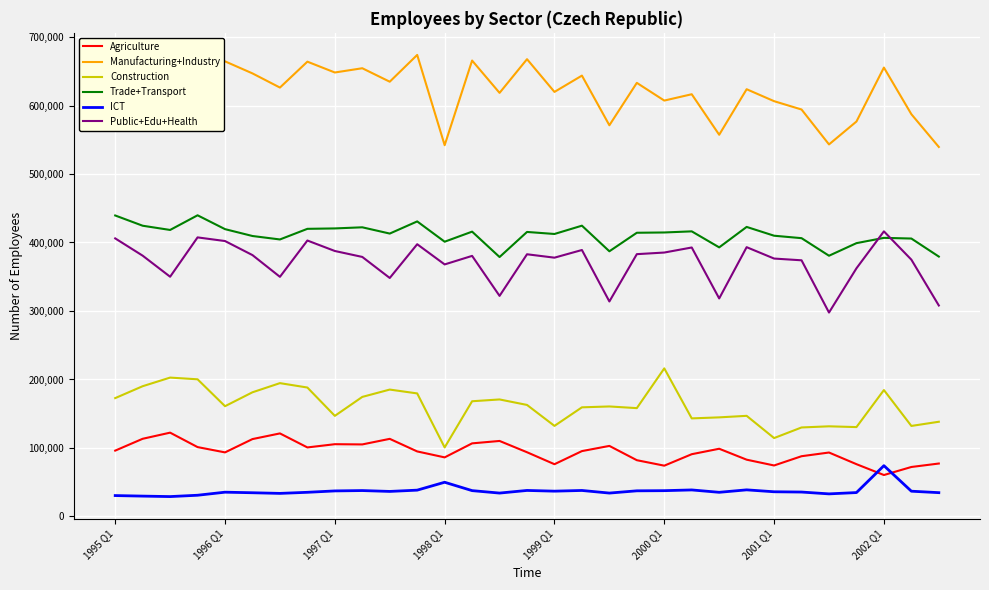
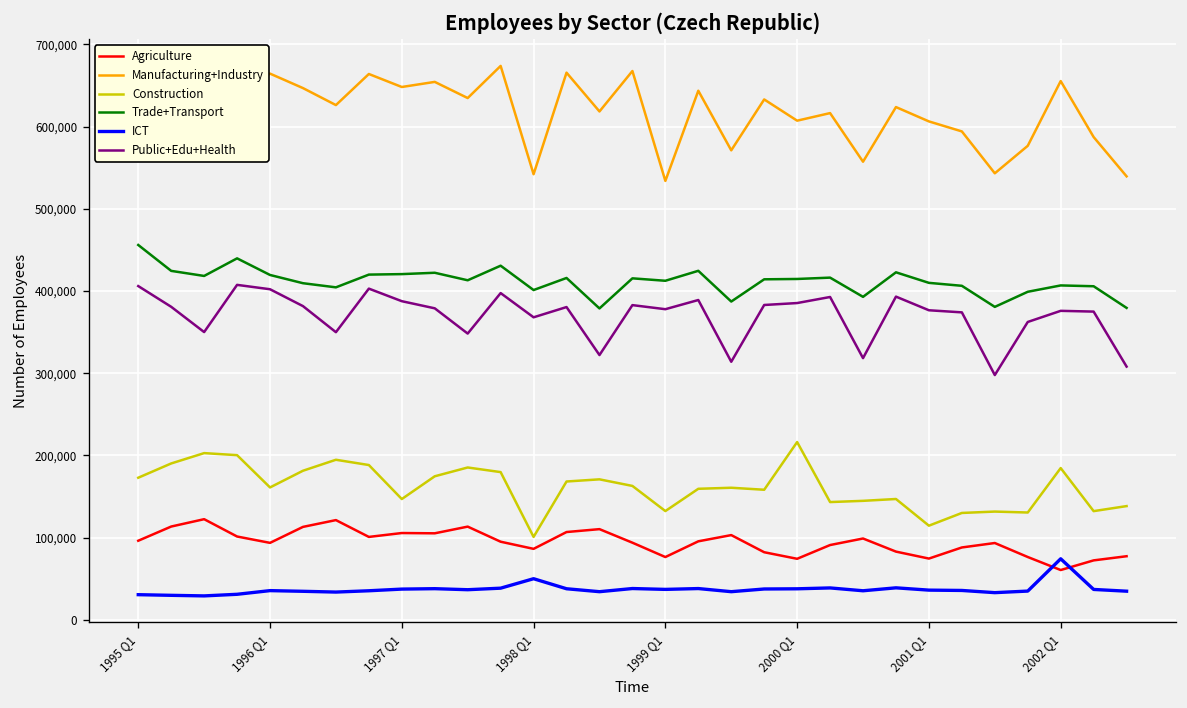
  {
    "Agriculture": {
      "1995 Q1": "100,000",
      "1996 Q1": "90,000",
      "1997 Q1": "110,000",
      "1998 Q1": "90,000",
      "1999 Q1": "80,000",
      "2000 Q1": "70,000",
      "2001 Q1": "70,000",
      "2002 Q1": "60,000"
    },
    "Manufacturing+Industry": {
      "1996 Q1": "660,000",
      "1997 Q1": "650,000",
      "1998 Q1": "540,000",
-     "1999 Q1": "620,000",
+     "1999 Q1": "530,000",
      "2000 Q1": "610,000",
      "2001 Q1": "610,000",
      "2002 Q1": "660,000"
    },
    "Construction": {
      "1995 Q1": "170,000",
      "1996 Q1": "160,000",
      "1997 Q1": "150,000",
      "1998 Q1": "100,000",
      "1999 Q1": "130,000",
      "2000 Q1": "220,000",
      "2001 Q1": "110,000",
      "2002 Q1": "180,000"
    },
    "Trade+Transport": {
-     "1995 Q1": "440,000",
+     "1995 Q1": "460,000",
      "1996 Q1": "420,000",
      "1997 Q1": "420,000",
      "1998 Q1": "400,000",
      "1999 Q1": "410,000",
      "2000 Q1": "410,000",
      "2001 Q1": "410,000",
      "2002 Q1": "410,000"
    },
    "ICT": {
      "1995 Q1": "30,000",
      "1996 Q1": "40,000",
      "1997 Q1": "40,000",
      "1998 Q1": "50,000",
      "1999 Q1": "40,000",
      "2000 Q1": "40,000",
      "2001 Q1": "40,000",
      "2002 Q1": "70,000"
    },
    "Public+Edu+Health": {
      "1995 Q1": "410,000",
      "1996 Q1": "400,000",
      "1997 Q1": "390,000",
      "1998 Q1": "370,000",
      "1999 Q1": "380,000",
      "2000 Q1": "390,000",
      "2001 Q1": "380,000",
-     "2002 Q1": "420,000"
+     "2002 Q1": "380,000"
    }
  }
